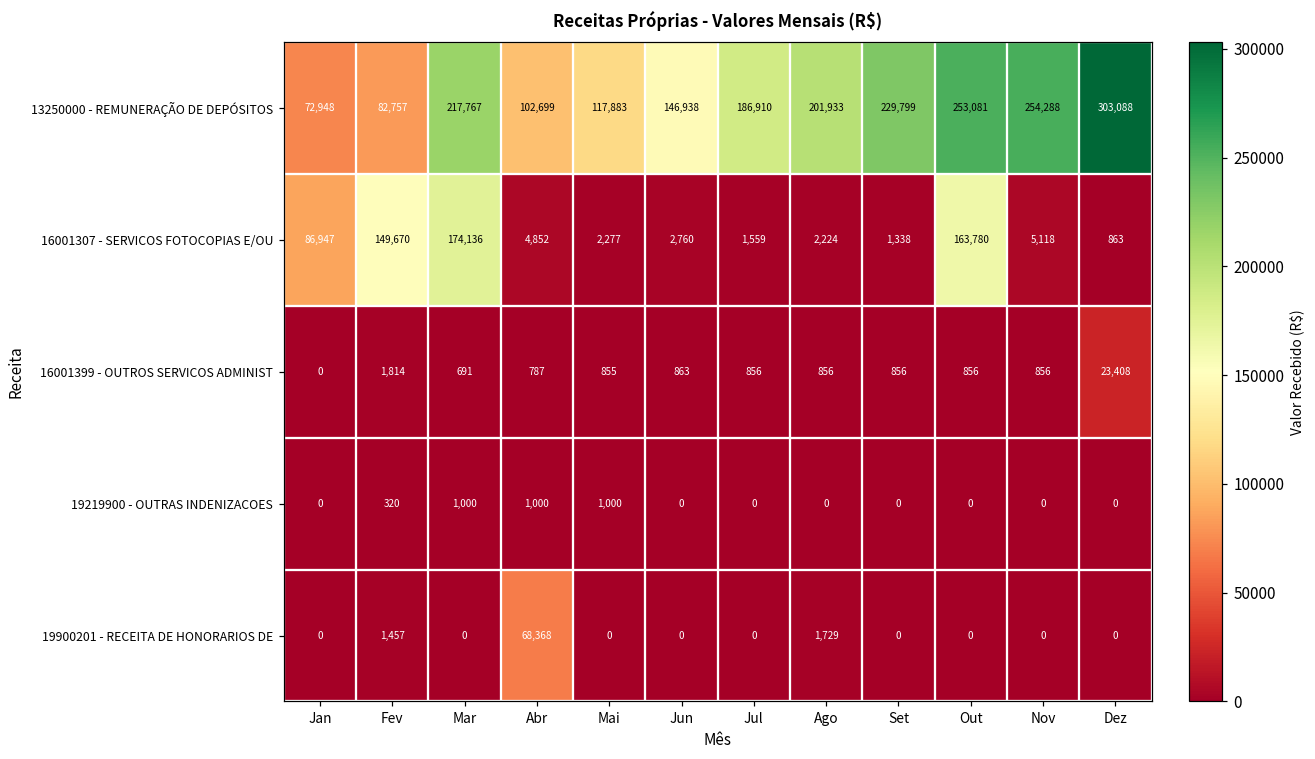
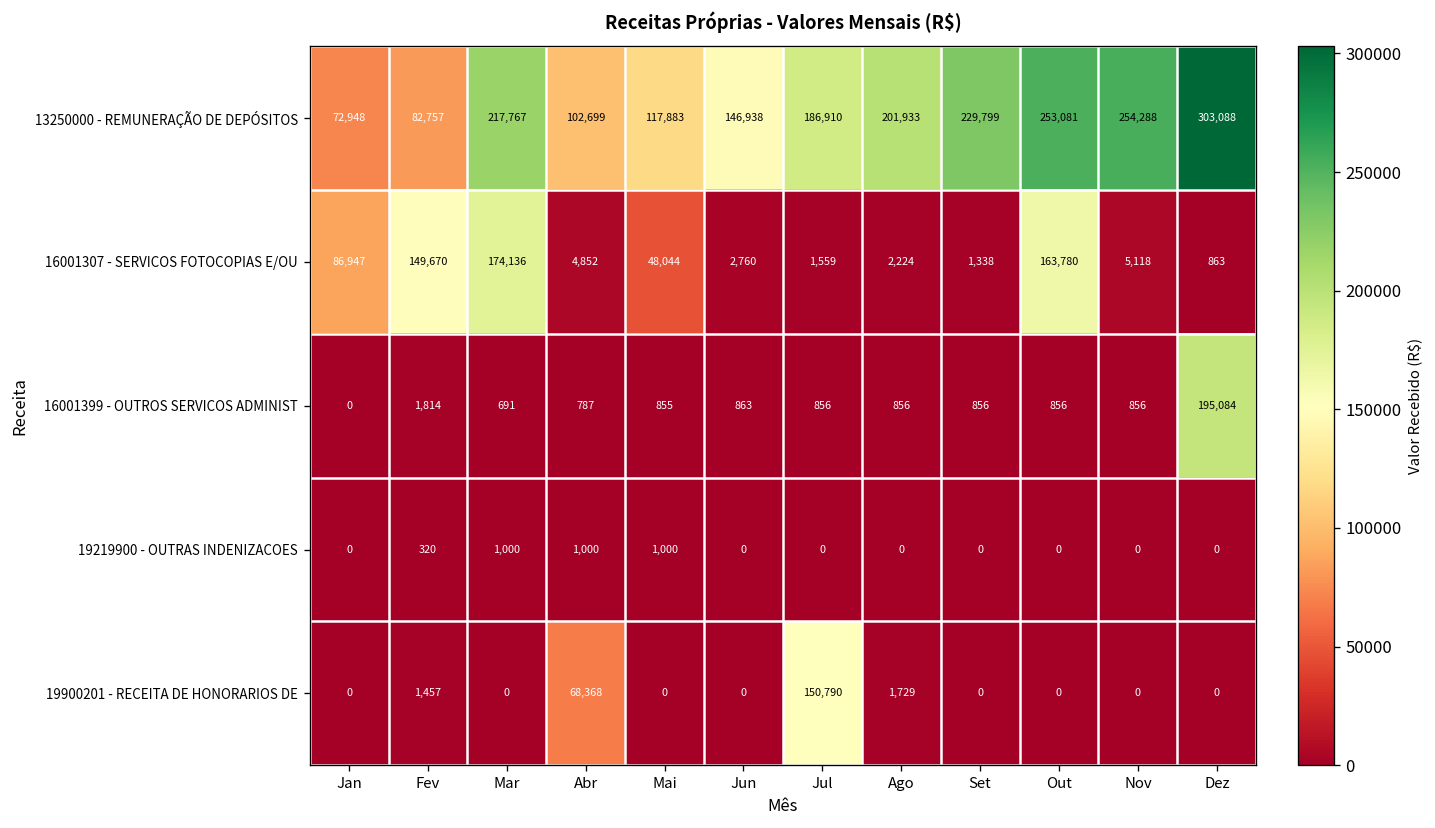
  {
    "13250000 - REMUNERAÇÃO DE DEPÓSITOS": {
      "Jan": "72,948",
      "Fev": "82,757",
      "Mar": "217,767",
      "Abr": "102,699",
      "Mai": "117,883",
      "Jun": "146,938",
      "Jul": "186,910",
      "Ago": "201,933",
      "Set": "229,799",
      "Out": "253,081",
      "Nov": "254,288",
      "Dez": "303,088"
    },
    "16001307 - SERVICOS FOTOCOPIAS E/OU": {
      "Jan": "86,947",
      "Fev": "149,670",
      "Mar": "174,136",
      "Abr": "4,852",
-     "Mai": "2,277",
+     "Mai": "48,044",
      "Jun": "2,760",
      "Jul": "1,559",
      "Ago": "2,224",
      "Set": "1,338",
      "Out": "163,780",
      "Nov": "5,118",
      "Dez": "863"
    },
    "16001399 - OUTROS SERVICOS ADMINIST": {
      "Jan": "0",
      "Fev": "1,814",
      "Mar": "691",
      "Abr": "787",
      "Mai": "855",
      "Jun": "863",
      "Jul": "856",
      "Ago": "856",
      "Set": "856",
      "Out": "856",
      "Nov": "856",
-     "Dez": "23,408"
+     "Dez": "195,084"
    },
    "19219900 - OUTRAS INDENIZACOES": {
      "Jan": "0",
      "Fev": "320",
      "Mar": "1,000",
      "Abr": "1,000",
      "Mai": "1,000",
      "Jun": "0",
      "Jul": "0",
      "Ago": "0",
      "Set": "0",
      "Out": "0",
      "Nov": "0",
      "Dez": "0"
    },
    "19900201 - RECEITA DE HONORARIOS DE": {
      "Jan": "0",
      "Fev": "1,457",
      "Mar": "0",
      "Abr": "68,368",
      "Mai": "0",
      "Jun": "0",
-     "Jul": "0",
+     "Jul": "150,790",
      "Ago": "1,729",
      "Set": "0",
      "Out": "0",
      "Nov": "0",
      "Dez": "0"
    }
  }
